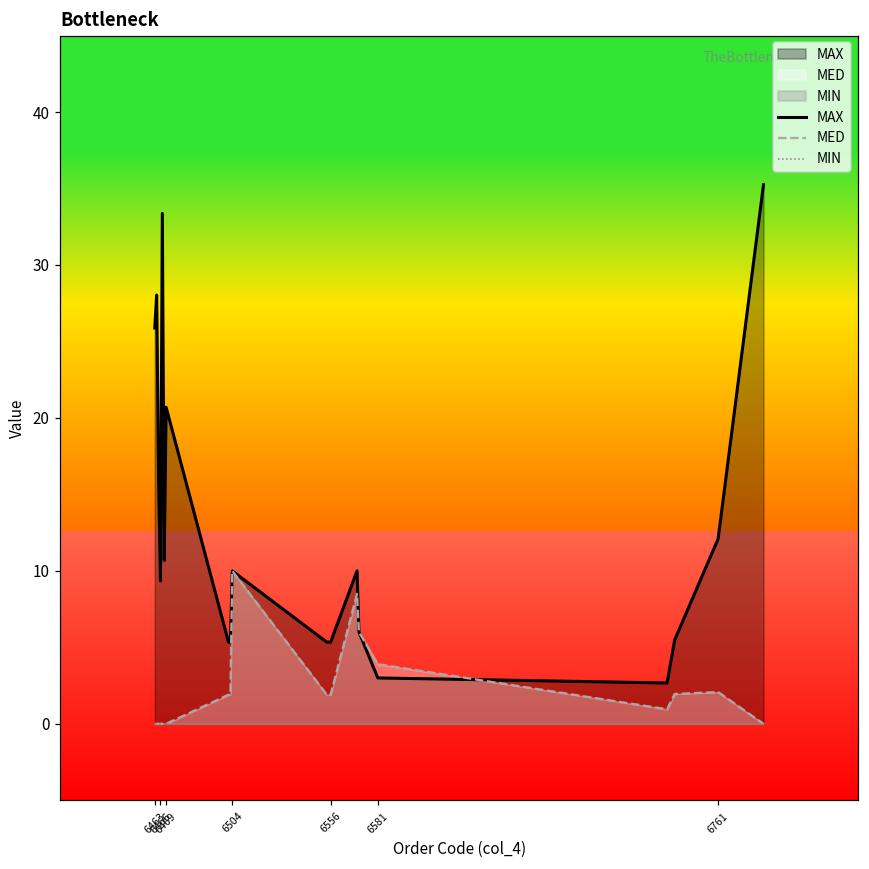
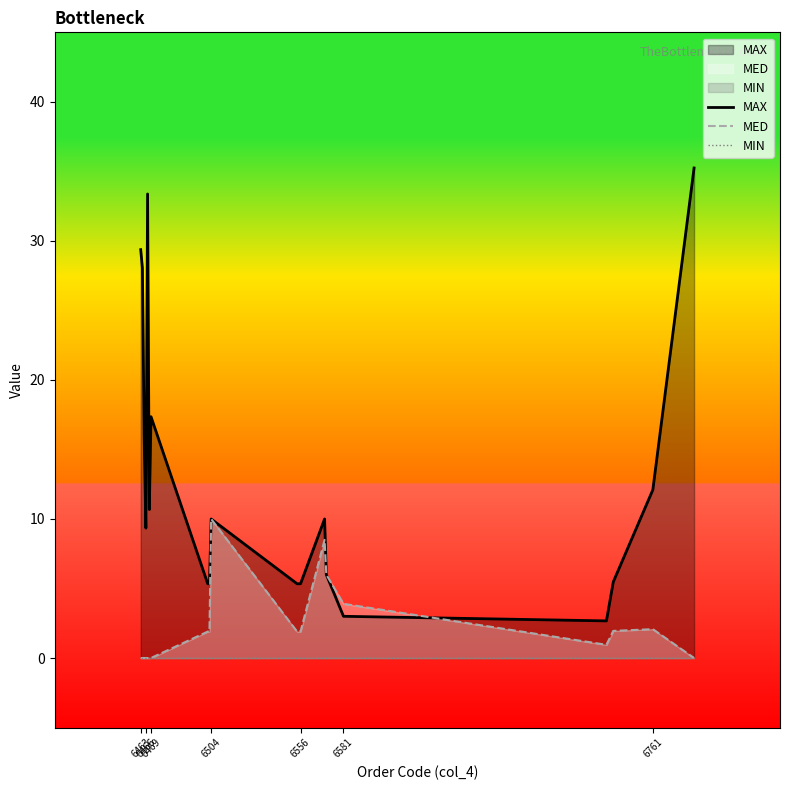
  {
    "MAX": {
-     "6463": 25.9,
+     "6463": 29.4,
      "6466": 9.3,
-     "6469": 20.7,
+     "6469": 17.4,
      "6556": 5.3,
      "6581": 3.0,
      "6761": 12.1
    },
    "MIN": {
      "6504": 0.0,
      "6556": 0.0,
      "6581": 0.0,
      "6761": 0.0
    }
  }
